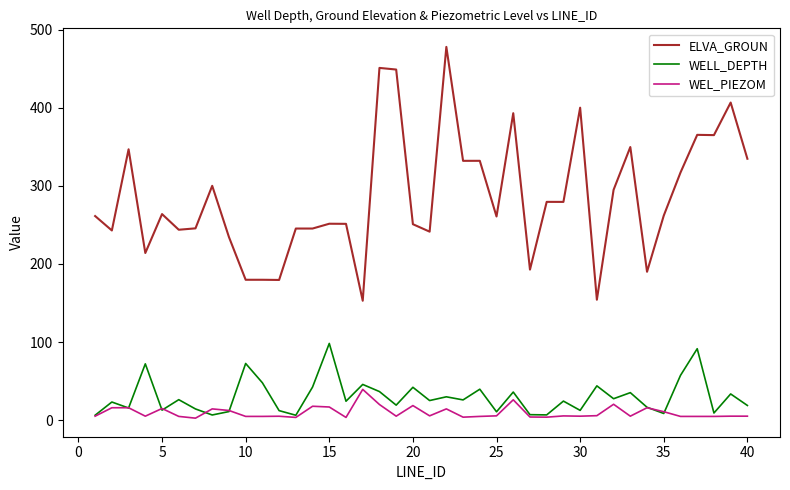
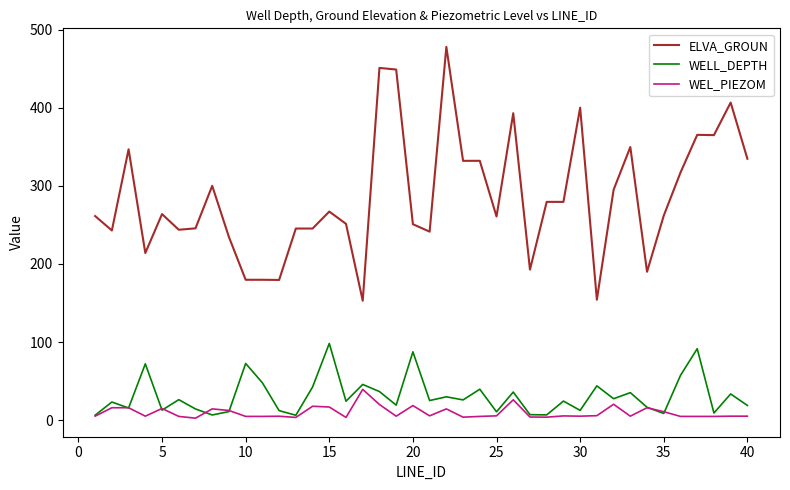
  {
    "ELVA_GROUN": {
      "5": 260,
      "10": 180,
-     "15": 250,
+     "15": 270,
      "20": 250,
      "25": 260,
      "30": 400,
      "35": 260,
      "40": 330
    },
    "WELL_DEPTH": {
      "10": 70,
      "15": 100,
-     "20": 40,
+     "20": 90,
      "25": 10,
      "30": 10,
      "40": 20
    },
    "WEL_PIEZOM": {
      "10": 0,
      "15": 20,
      "20": 20,
      "25": 10,
      "30": 10,
      "40": 10
    }
  }
